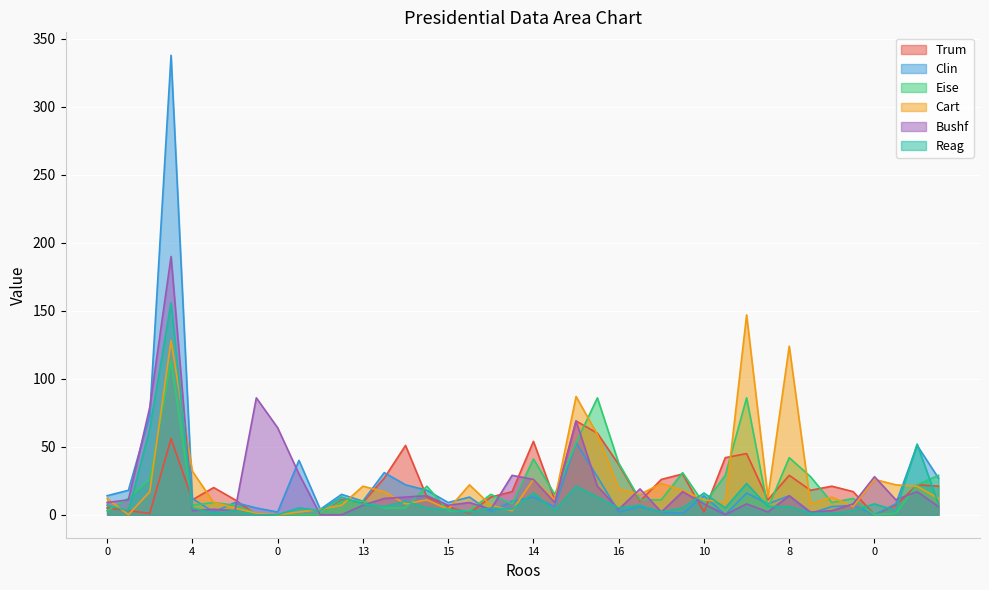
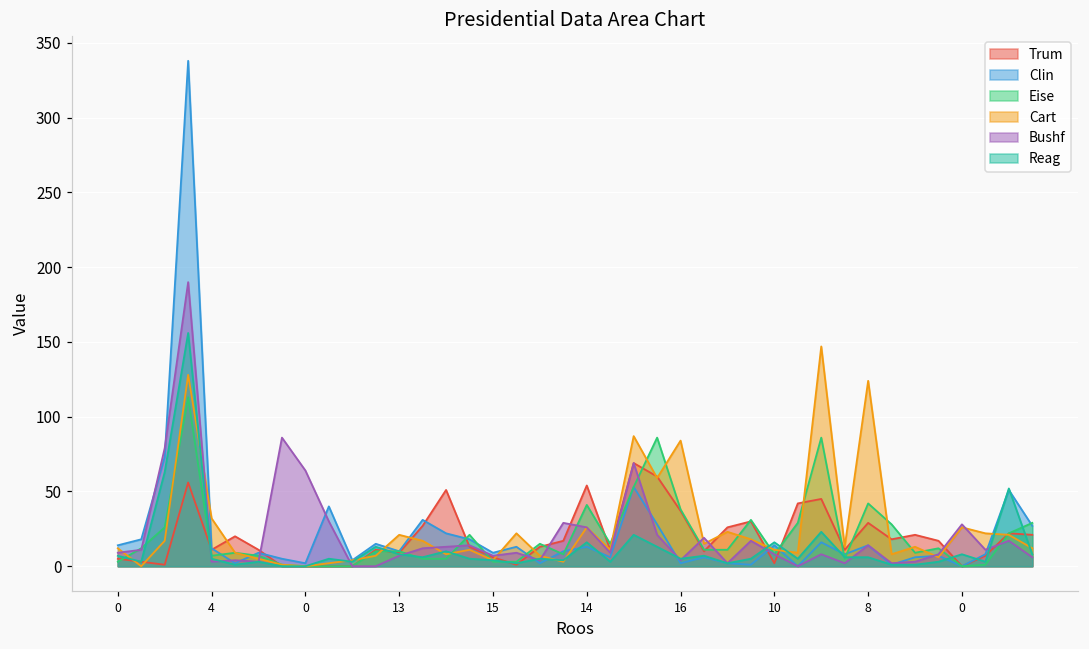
  {
    "Trum": {
      "8": 29
    },
    "Cart": {
      "4": 32,
-     "16": 19,
+     "16": 84,
      "8": 124
    },
    "Bushf": {
      "4": 3
    }
  }
